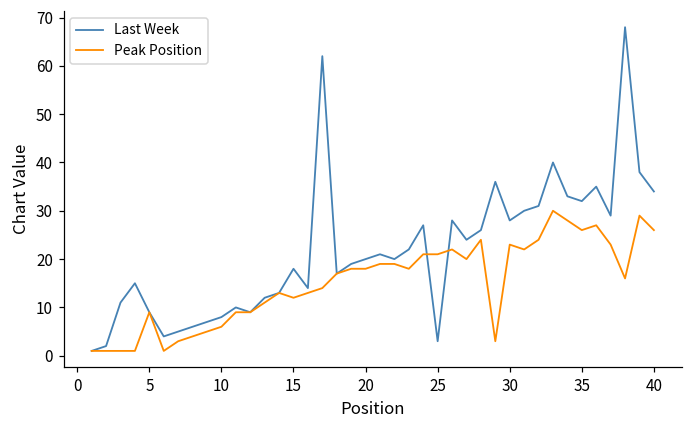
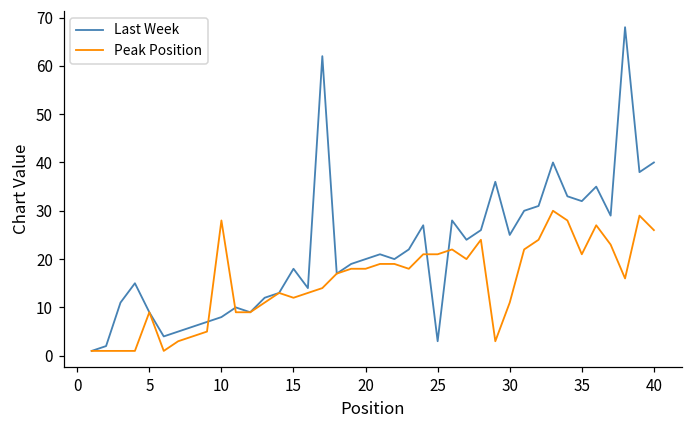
  {
    "Last Week": {
      "10": 8,
      "15": 18,
      "20": 20,
      "25": 3,
-     "30": 28,
+     "30": 25,
      "35": 32,
-     "40": 34
+     "40": 40
    },
    "Peak Position": {
-     "10": 6,
+     "10": 28,
      "15": 12,
      "20": 18,
      "25": 21,
-     "30": 23,
-     "35": 26,
+     "30": 11,
+     "35": 21,
      "40": 26
    }
  }
